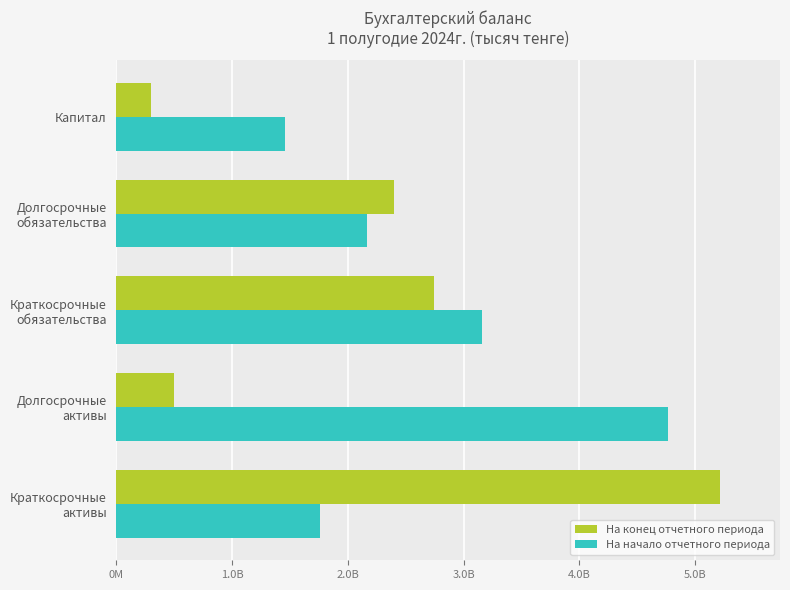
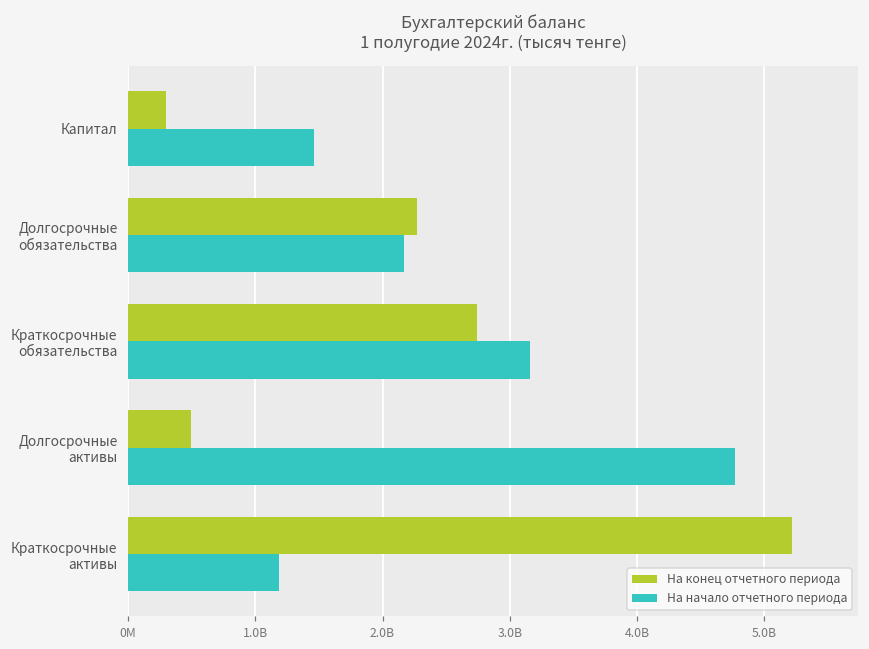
  {
    "На конец отчетного периода": {
      "Капитал": 300000000,
-     "Долгосрочные обязательства": 2400000000,
+     "Долгосрочные обязательства": 2270000000,
      "Краткосрочные обязательства": 2740000000,
      "Долгосрочные активы": 500000000,
      "Краткосрочные активы": 5210000000
    },
    "На начало отчетного периода": {
      "Капитал": 1460000000,
      "Долгосрочные обязательства": 2170000000,
      "Краткосрочные обязательства": 3160000000,
      "Долгосрочные активы": 4770000000,
-     "Краткосрочные активы": 1760000000
+     "Краткосрочные активы": 1190000000
    }
  }
